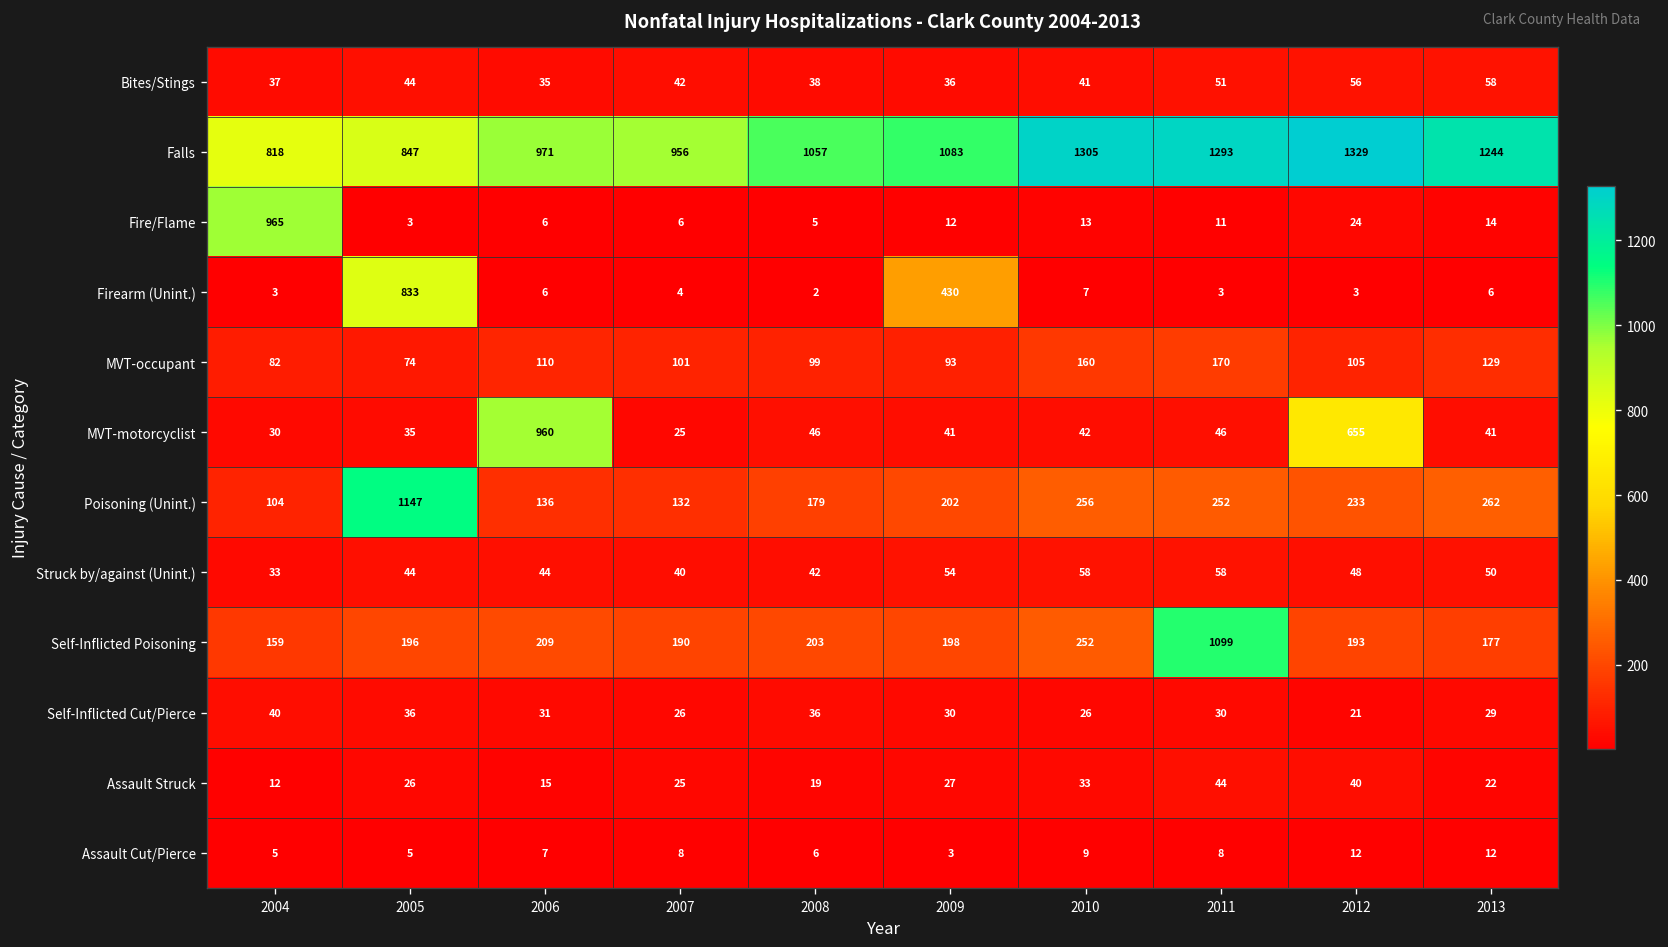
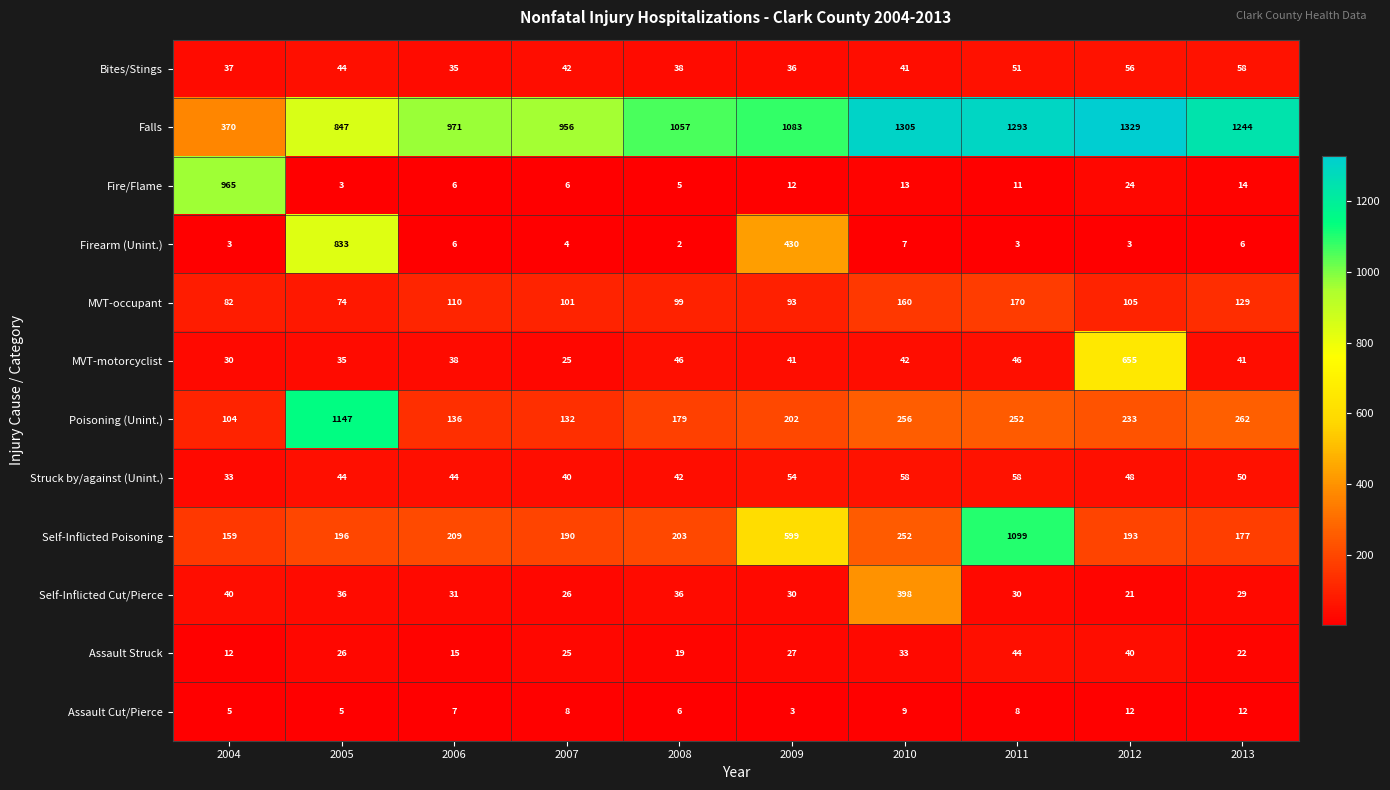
  {
    "Bites/Stings": {
      "2004": 37,
      "2005": 44,
      "2006": 35,
      "2007": 42,
      "2008": 38,
      "2009": 36,
      "2010": 41,
      "2011": 51,
      "2012": 56,
      "2013": 58
    },
    "Falls": {
-     "2004": 818,
+     "2004": 370,
      "2005": 847,
      "2006": 971,
      "2007": 956,
      "2008": 1057,
      "2009": 1083,
      "2010": 1305,
      "2011": 1293,
      "2012": 1329,
      "2013": 1244
    },
    "Fire/Flame": {
      "2004": 965,
      "2005": 3,
      "2006": 6,
      "2007": 6,
      "2008": 5,
      "2009": 12,
      "2010": 13,
      "2011": 11,
      "2012": 24,
      "2013": 14
    },
    "Firearm (Unint.)": {
      "2004": 3,
      "2005": 833,
      "2006": 6,
      "2007": 4,
      "2008": 2,
      "2009": 430,
      "2010": 7,
      "2011": 3,
      "2012": 3,
      "2013": 6
    },
    "MVT-occupant": {
      "2004": 82,
      "2005": 74,
      "2006": 110,
      "2007": 101,
      "2008": 99,
      "2009": 93,
      "2010": 160,
      "2011": 170,
      "2012": 105,
      "2013": 129
    },
    "MVT-motorcyclist": {
      "2004": 30,
      "2005": 35,
-     "2006": 960,
+     "2006": 38,
      "2007": 25,
      "2008": 46,
      "2009": 41,
      "2010": 42,
      "2011": 46,
      "2012": 655,
      "2013": 41
    },
    "Poisoning (Unint.)": {
      "2004": 104,
      "2005": 1147,
      "2006": 136,
      "2007": 132,
      "2008": 179,
      "2009": 202,
      "2010": 256,
      "2011": 252,
      "2012": 233,
      "2013": 262
    },
    "Struck by/against (Unint.)": {
      "2004": 33,
      "2005": 44,
      "2006": 44,
      "2007": 40,
      "2008": 42,
      "2009": 54,
      "2010": 58,
      "2011": 58,
      "2012": 48,
      "2013": 50
    },
    "Self-Inflicted Poisoning": {
      "2004": 159,
      "2005": 196,
      "2006": 209,
      "2007": 190,
      "2008": 203,
-     "2009": 198,
+     "2009": 599,
      "2010": 252,
      "2011": 1099,
      "2012": 193,
      "2013": 177
    },
    "Self-Inflicted Cut/Pierce": {
      "2004": 40,
      "2005": 36,
      "2006": 31,
      "2007": 26,
      "2008": 36,
      "2009": 30,
-     "2010": 26,
+     "2010": 398,
      "2011": 30,
      "2012": 21,
      "2013": 29
    },
    "Assault Struck": {
      "2004": 12,
      "2005": 26,
      "2006": 15,
      "2007": 25,
      "2008": 19,
      "2009": 27,
      "2010": 33,
      "2011": 44,
      "2012": 40,
      "2013": 22
    },
    "Assault Cut/Pierce": {
      "2004": 5,
      "2005": 5,
      "2006": 7,
      "2007": 8,
      "2008": 6,
      "2009": 3,
      "2010": 9,
      "2011": 8,
      "2012": 12,
      "2013": 12
    }
  }
